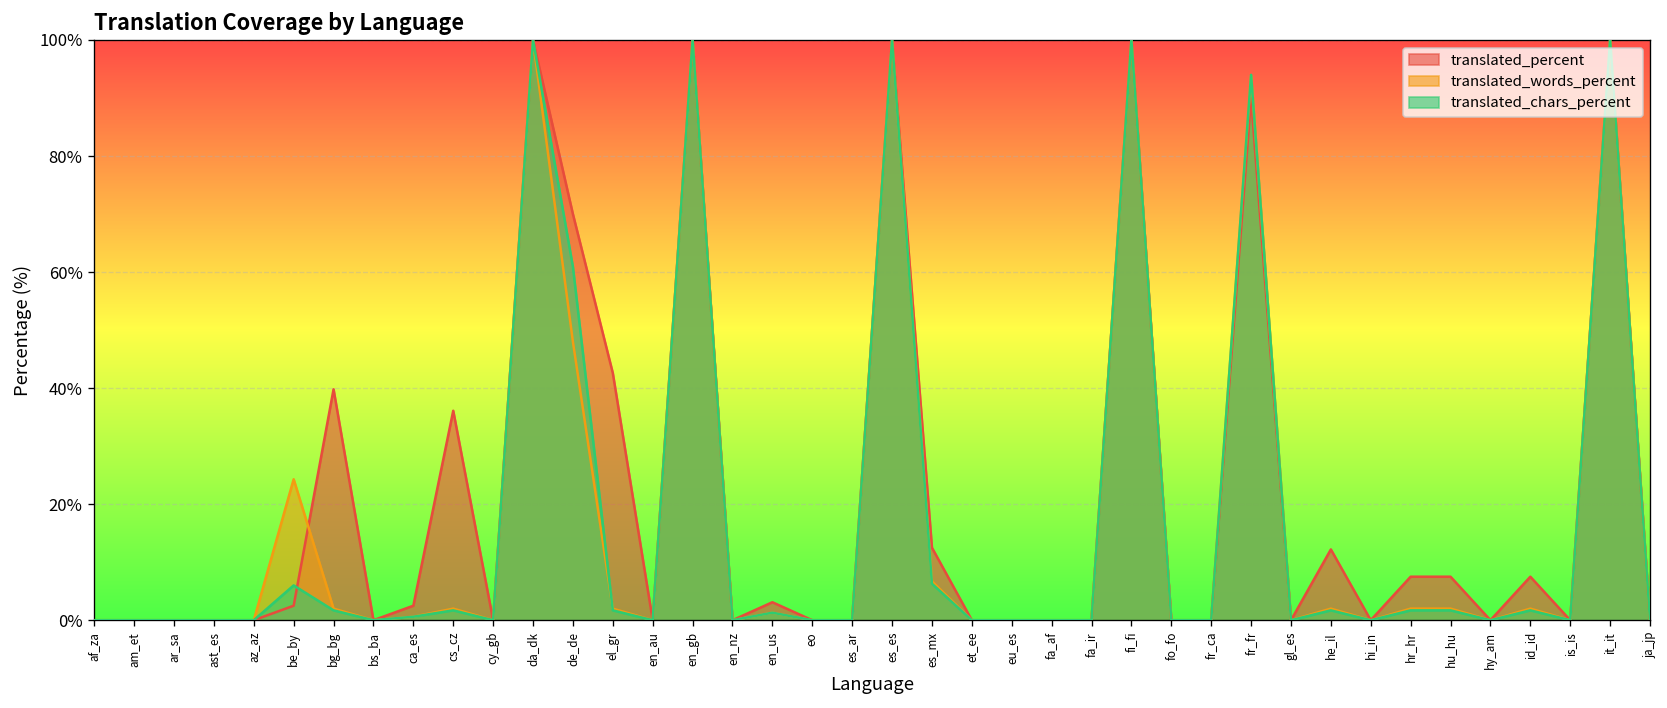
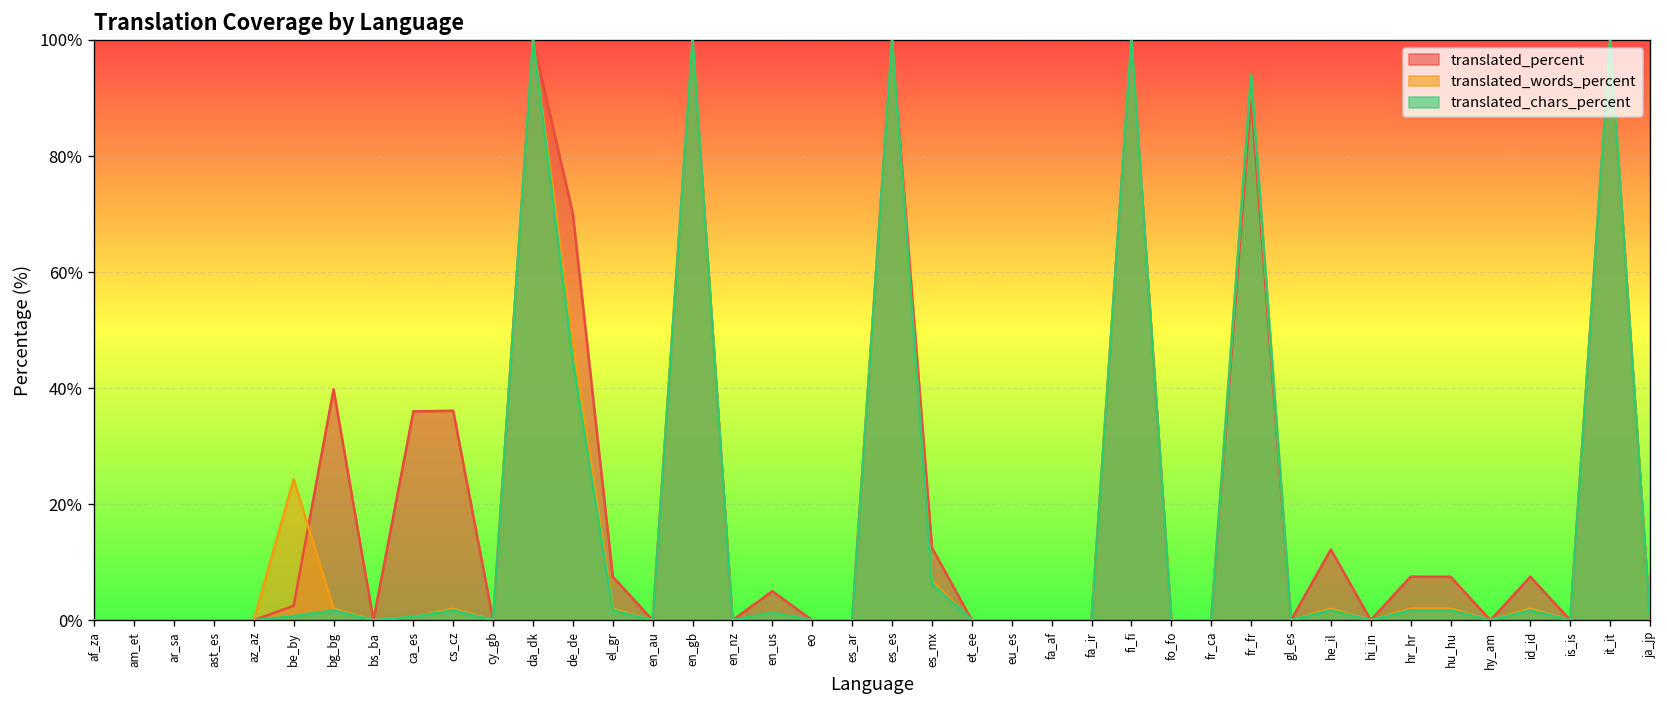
  {
    "translated_percent": {
      "be_by": "3%",
      "bg_bg": "40%",
-     "ca_es": "3%",
+     "ca_es": "36%",
      "cs_cz": "36%",
      "de_de": "70%",
-     "el_gr": "43%",
-     "en_us": "3%",
+     "el_gr": "8%",
+     "en_us": "5%",
      "es_mx": "13%",
      "fr_fr": "90%",
      "he_il": "12%",
      "hr_hr": "8%",
      "hu_hu": "8%",
      "id_id": "8%"
    },
    "translated_words_percent": {
      "be_by": "24%",
      "de_de": "48%"
    },
    "translated_chars_percent": {
-     "be_by": "6%",
-     "de_de": "61%"
+     "be_by": "1%",
+     "de_de": "45%"
    }
  }
